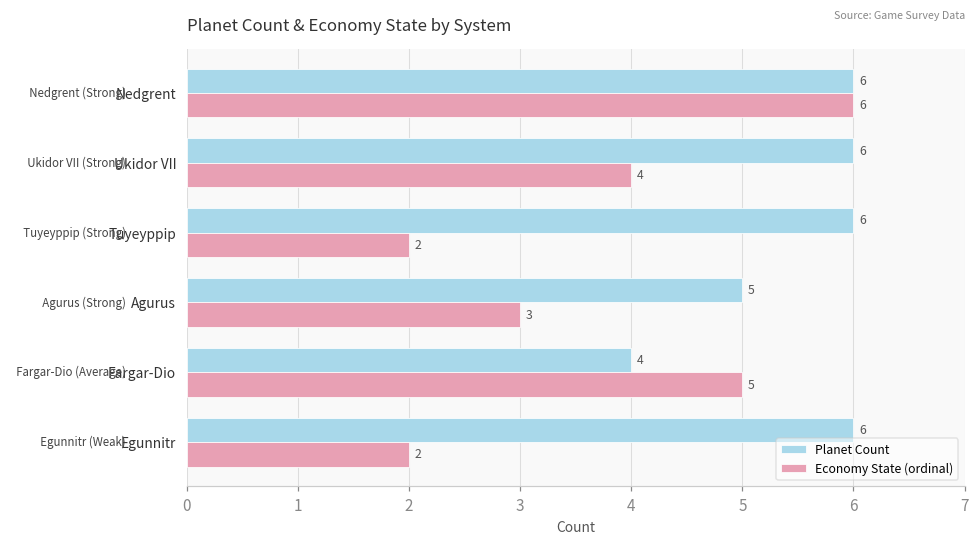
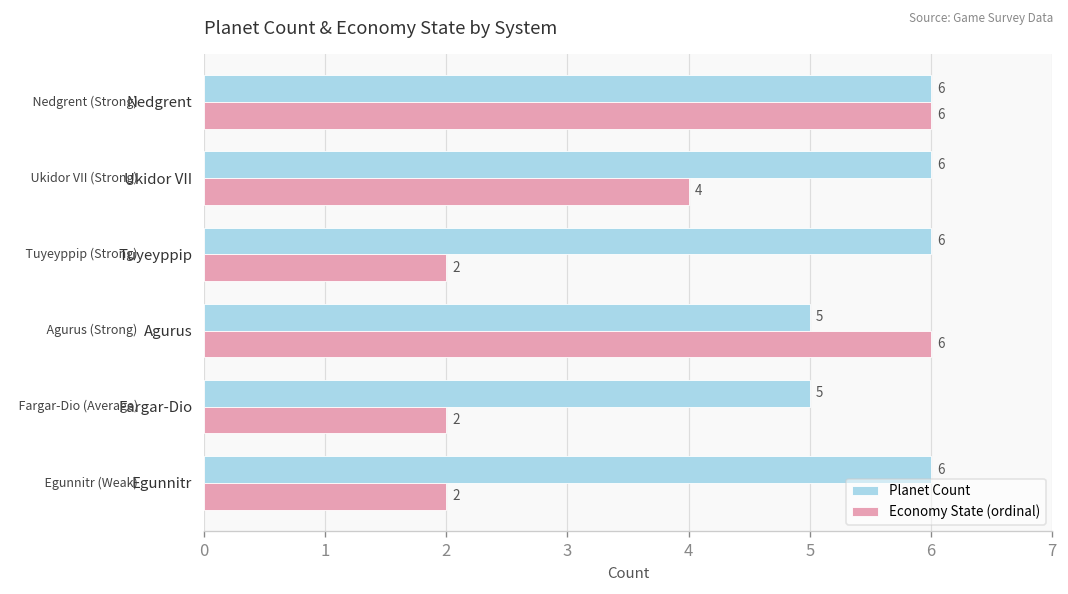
  {
    "Planet Count": {
      "Nedgrent": 6,
      "Ukidor VII": 6,
      "Tuyeyppip": 6,
      "Agurus": 5,
-     "Fargar-Dio": 4,
+     "Fargar-Dio": 5,
      "Egunnitr": 6
    },
    "Economy State (ordinal)": {
      "Nedgrent": 6,
      "Ukidor VII": 4,
      "Tuyeyppip": 2,
-     "Agurus": 3,
-     "Fargar-Dio": 5,
+     "Agurus": 6,
+     "Fargar-Dio": 2,
      "Egunnitr": 2
    }
  }
